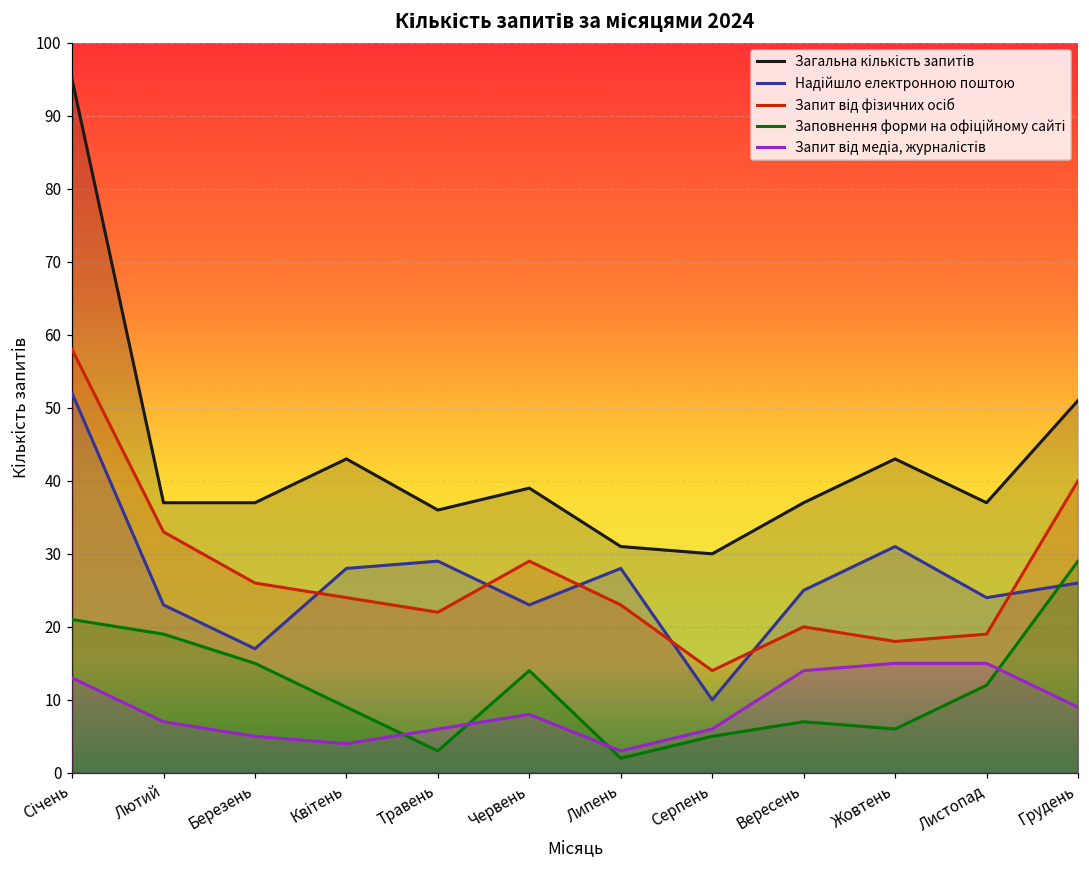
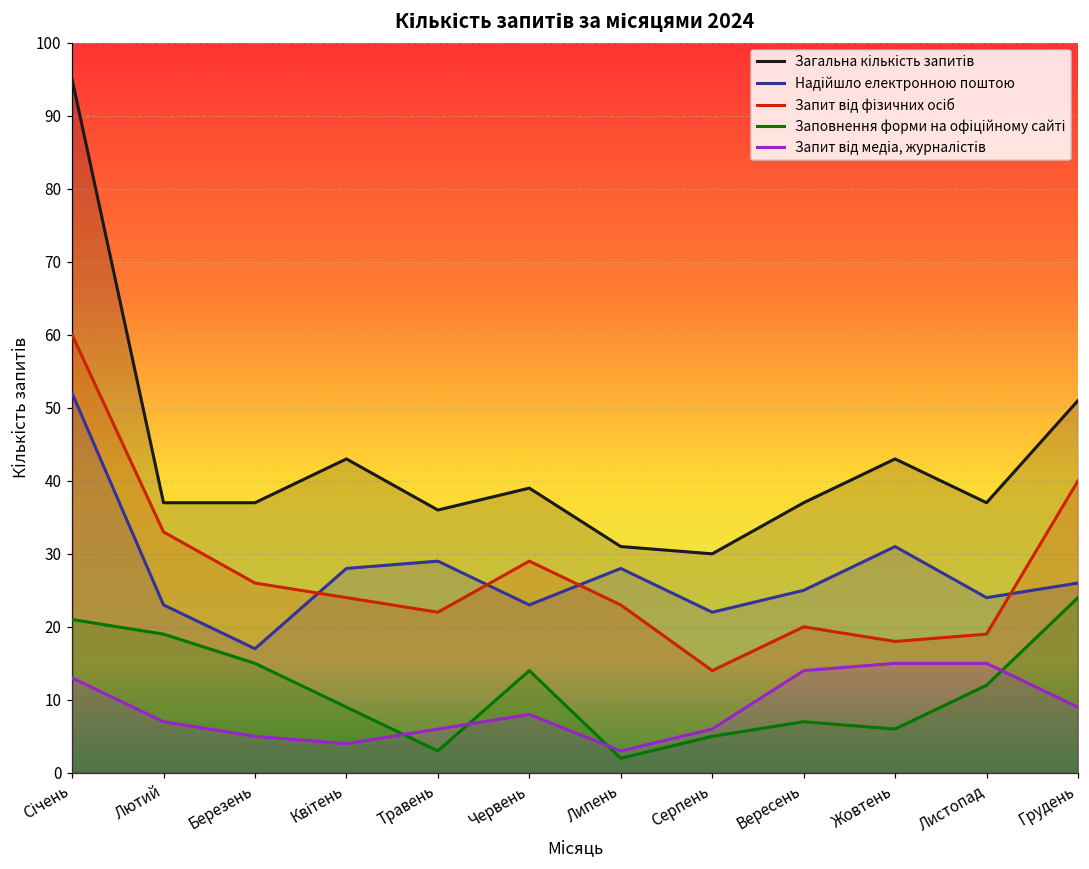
  {
    "Загальна кількість запитів": {
      "Січень": 95,
      "Лютий": 37,
      "Березень": 37,
      "Квітень": 43,
      "Травень": 36,
      "Червень": 39,
      "Липень": 31,
      "Серпень": 30,
      "Вересень": 37,
      "Жовтень": 43,
      "Листопад": 37,
      "Грудень": 51
    },
    "Надійшло електронною поштою": {
      "Січень": 52,
      "Лютий": 23,
      "Березень": 17,
      "Квітень": 28,
      "Травень": 29,
      "Червень": 23,
      "Липень": 28,
-     "Серпень": 10,
+     "Серпень": 22,
      "Вересень": 25,
      "Жовтень": 31,
      "Листопад": 24,
      "Грудень": 26
    },
    "Запит від фізичних осіб": {
-     "Січень": 58,
+     "Січень": 60,
      "Лютий": 33,
      "Березень": 26,
      "Квітень": 24,
      "Травень": 22,
      "Червень": 29,
      "Липень": 23,
      "Серпень": 14,
      "Вересень": 20,
      "Жовтень": 18,
      "Листопад": 19,
      "Грудень": 40
    },
    "Заповнення форми на офіційному сайті": {
      "Січень": 21,
      "Лютий": 19,
      "Березень": 15,
      "Квітень": 9,
      "Травень": 3,
      "Червень": 14,
      "Липень": 2,
      "Серпень": 5,
      "Вересень": 7,
      "Жовтень": 6,
      "Листопад": 12,
-     "Грудень": 29
+     "Грудень": 24
    },
    "Запит від медіа, журналістів": {
      "Січень": 13,
      "Лютий": 7,
      "Березень": 5,
      "Квітень": 4,
      "Травень": 6,
      "Червень": 8,
      "Липень": 3,
      "Серпень": 6,
      "Вересень": 14,
      "Жовтень": 15,
      "Листопад": 15,
      "Грудень": 9
    }
  }
